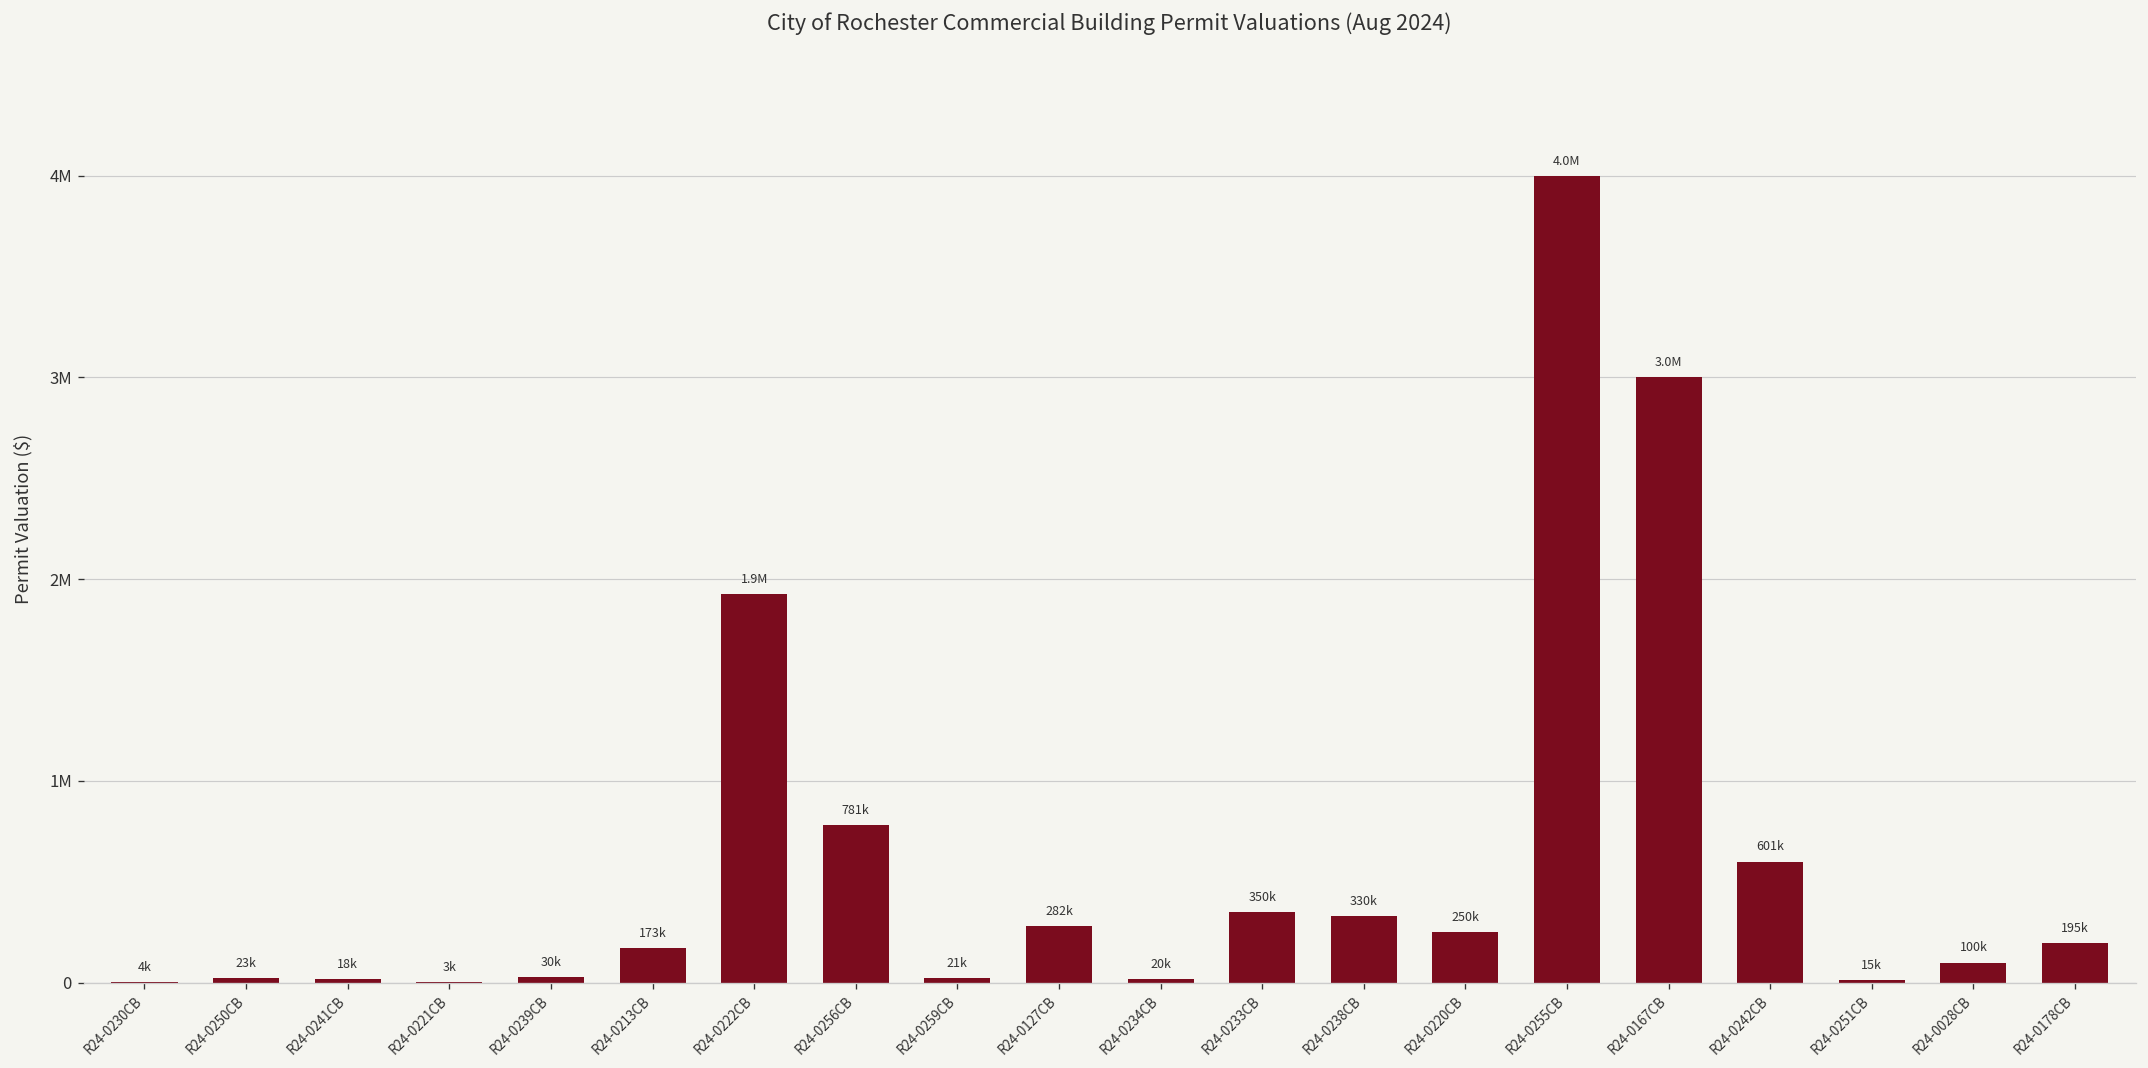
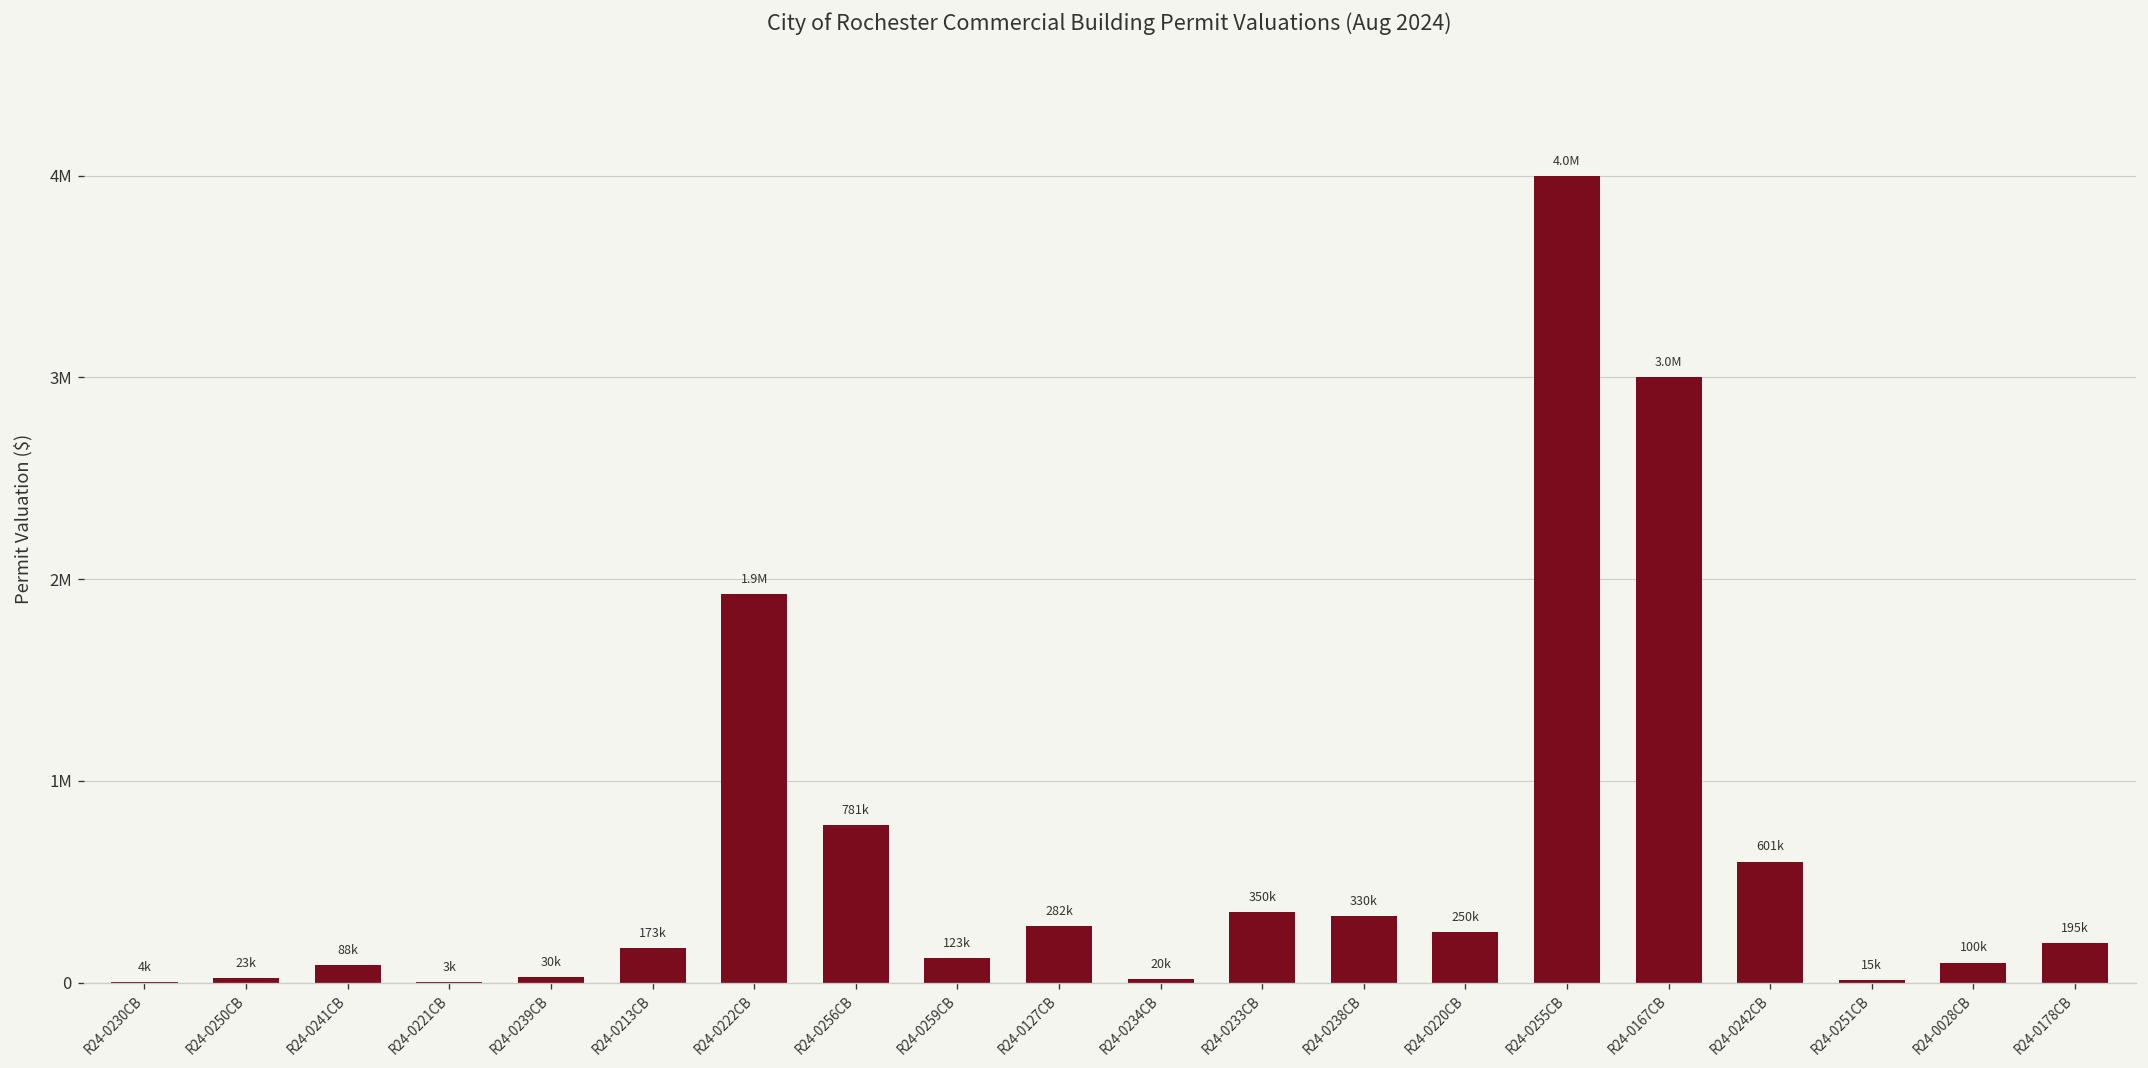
  {
    "R24-0230CB": "4k",
    "R24-0250CB": "23k",
-   "R24-0241CB": "18k",
+   "R24-0241CB": "88k",
    "R24-0221CB": "3k",
    "R24-0239CB": "30k",
    "R24-0213CB": "173k",
    "R24-0222CB": "1.9M",
    "R24-0256CB": "781k",
-   "R24-0259CB": "21k",
+   "R24-0259CB": "123k",
    "R24-0127CB": "282k",
    "R24-0234CB": "20k",
    "R24-0233CB": "350k",
    "R24-0238CB": "330k",
    "R24-0220CB": "250k",
    "R24-0255CB": "4.0M",
    "R24-0167CB": "3.0M",
    "R24-0242CB": "601k",
    "R24-0251CB": "15k",
    "R24-0028CB": "100k",
    "R24-0178CB": "195k"
  }
